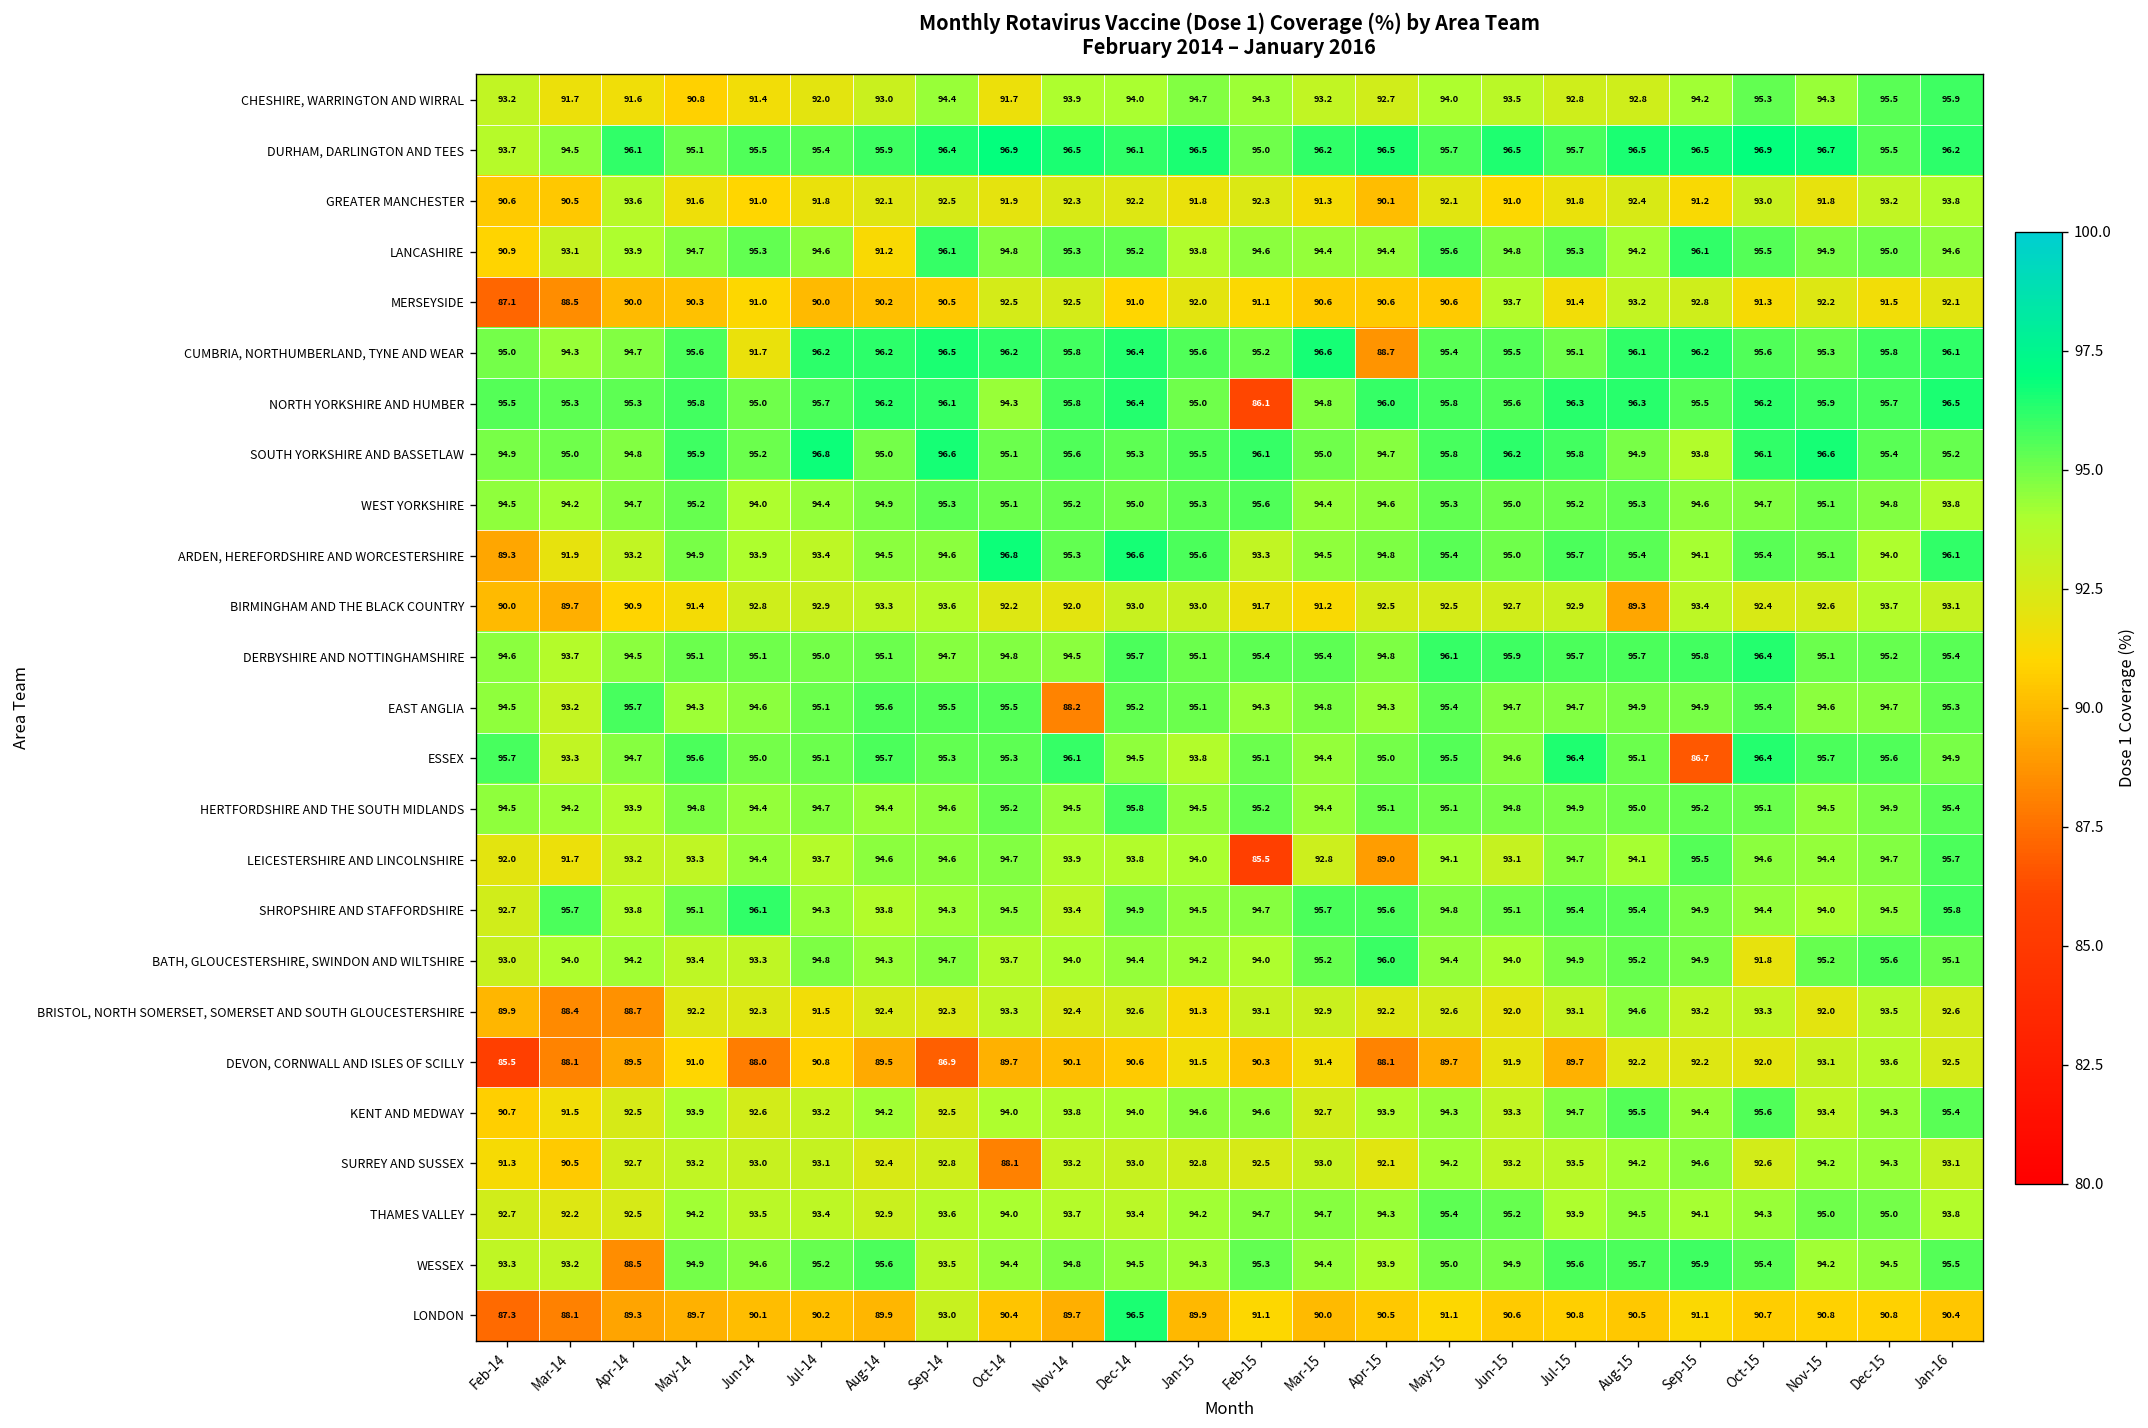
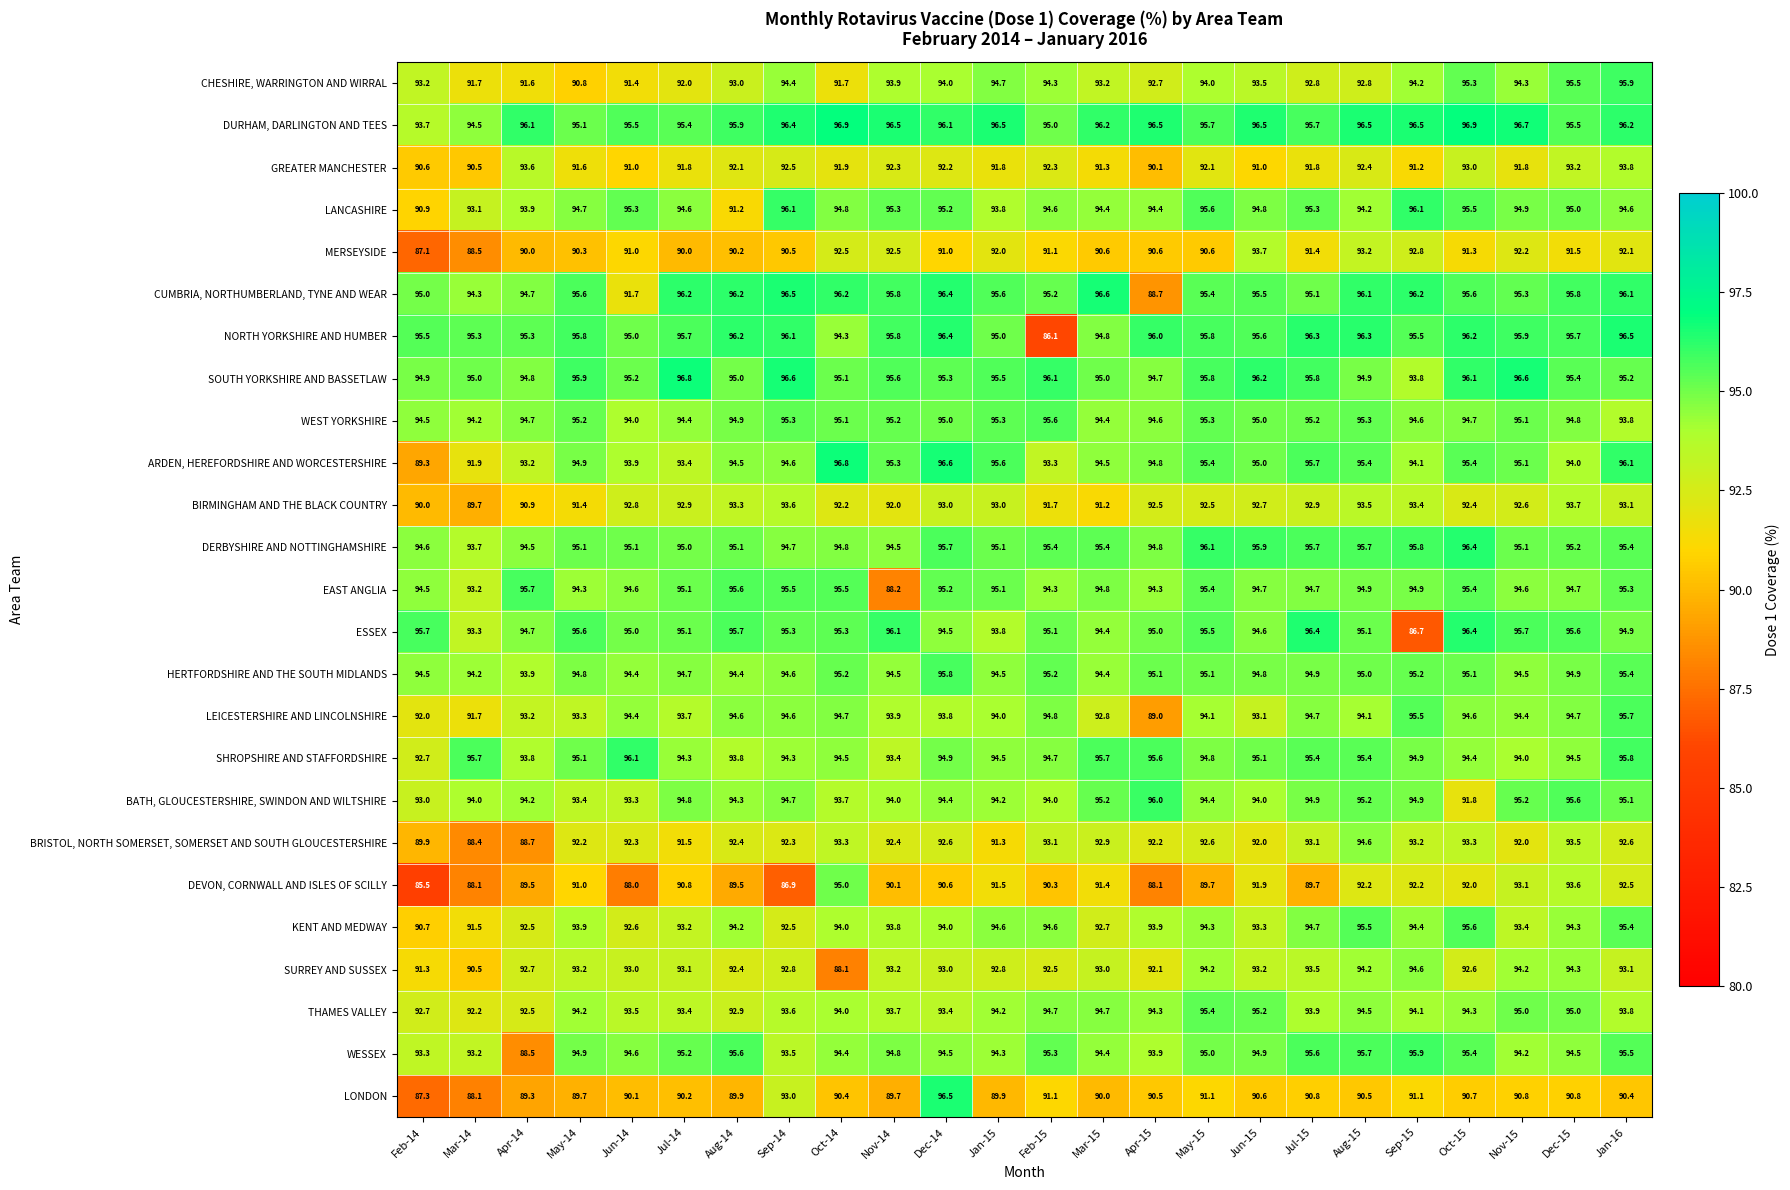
  {
    "BIRMINGHAM AND THE BLACK COUNTRY": {
      "Feb-14": 90.0,
      "Mar-14": 89.7,
      "Apr-14": 90.9,
      "May-14": 91.4,
      "Jun-14": 92.8,
      "Jul-14": 92.9,
      "Aug-14": 93.3,
      "Sep-14": 93.6,
      "Oct-14": 92.2,
      "Nov-14": 92.0,
      "Dec-14": 93.0,
      "Jan-15": 93.0,
      "Feb-15": 91.7,
      "Mar-15": 91.2,
      "Apr-15": 92.5,
      "May-15": 92.5,
      "Jun-15": 92.7,
      "Jul-15": 92.9,
-     "Aug-15": 89.3,
+     "Aug-15": 93.5,
      "Sep-15": 93.4,
      "Oct-15": 92.4,
      "Nov-15": 92.6,
      "Dec-15": 93.7,
      "Jan-16": 93.1
    },
    "LEICESTERSHIRE AND LINCOLNSHIRE": {
      "Feb-14": 92.0,
      "Mar-14": 91.7,
      "Apr-14": 93.2,
      "May-14": 93.3,
      "Jun-14": 94.4,
      "Jul-14": 93.7,
      "Aug-14": 94.6,
      "Sep-14": 94.6,
      "Oct-14": 94.7,
      "Nov-14": 93.9,
      "Dec-14": 93.8,
      "Jan-15": 94.0,
-     "Feb-15": 85.5,
+     "Feb-15": 94.8,
      "Mar-15": 92.8,
      "Apr-15": 89.0,
      "May-15": 94.1,
      "Jun-15": 93.1,
      "Jul-15": 94.7,
      "Aug-15": 94.1,
      "Sep-15": 95.5,
      "Oct-15": 94.6,
      "Nov-15": 94.4,
      "Dec-15": 94.7,
      "Jan-16": 95.7
    },
    "DEVON, CORNWALL AND ISLES OF SCILLY": {
      "Feb-14": 85.5,
      "Mar-14": 88.1,
      "Apr-14": 89.5,
      "May-14": 91.0,
      "Jun-14": 88.0,
      "Jul-14": 90.8,
      "Aug-14": 89.5,
      "Sep-14": 86.9,
-     "Oct-14": 89.7,
+     "Oct-14": 95.0,
      "Nov-14": 90.1,
      "Dec-14": 90.6,
      "Jan-15": 91.5,
      "Feb-15": 90.3,
      "Mar-15": 91.4,
      "Apr-15": 88.1,
      "May-15": 89.7,
      "Jun-15": 91.9,
      "Jul-15": 89.7,
      "Aug-15": 92.2,
      "Sep-15": 92.2,
      "Oct-15": 92.0,
      "Nov-15": 93.1,
      "Dec-15": 93.6,
      "Jan-16": 92.5
    }
  }
